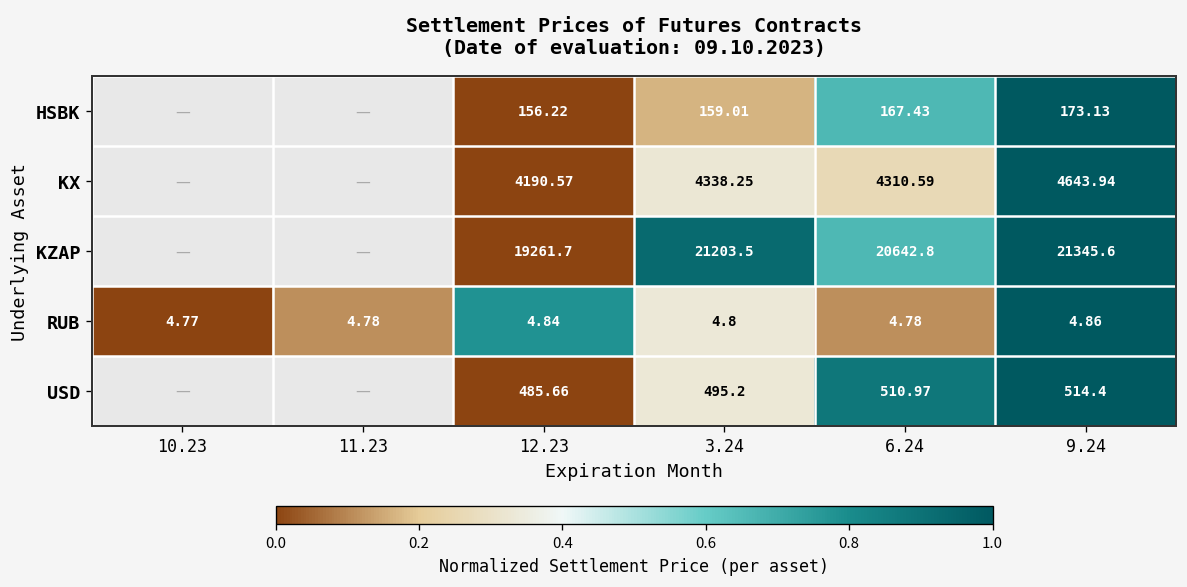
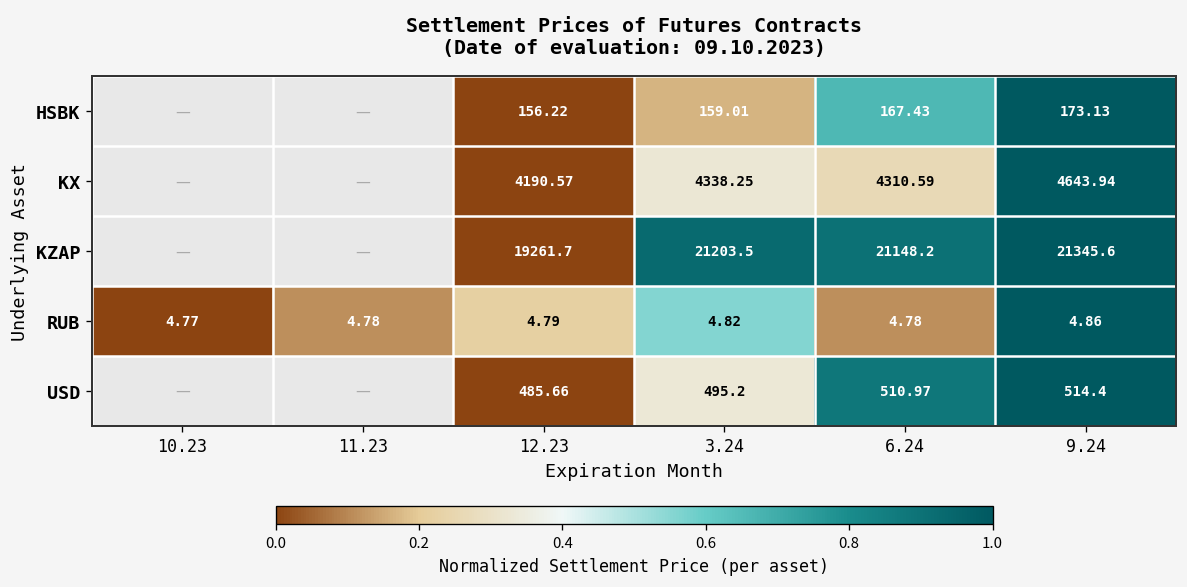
  {
    "HSBK": {
      "12.23": 156.22,
      "3.24": 159.01,
      "6.24": 167.43,
      "9.24": 173.13
    },
    "KX": {
      "12.23": 4190.57,
      "3.24": 4338.25,
      "6.24": 4310.59,
      "9.24": 4643.94
    },
    "KZAP": {
      "12.23": 19261.7,
      "3.24": 21203.5,
-     "6.24": 20642.8,
+     "6.24": 21148.2,
      "9.24": 21345.6
    },
    "RUB": {
      "10.23": 4.77,
      "11.23": 4.78,
-     "12.23": 4.84,
-     "3.24": 4.8,
+     "12.23": 4.79,
+     "3.24": 4.82,
      "6.24": 4.78,
      "9.24": 4.86
    },
    "USD": {
      "12.23": 485.66,
      "3.24": 495.2,
      "6.24": 510.97,
      "9.24": 514.4
    }
  }
